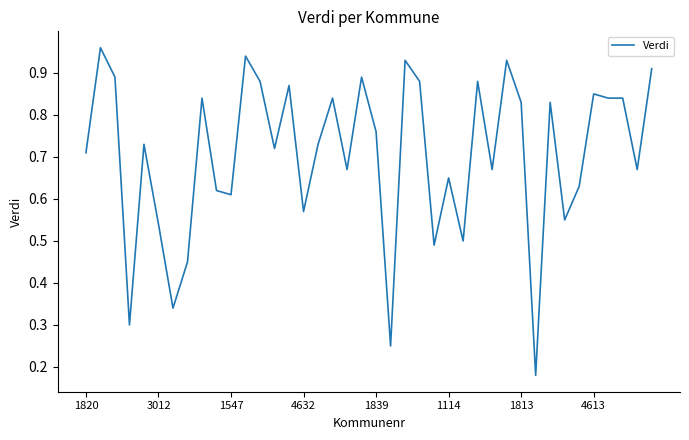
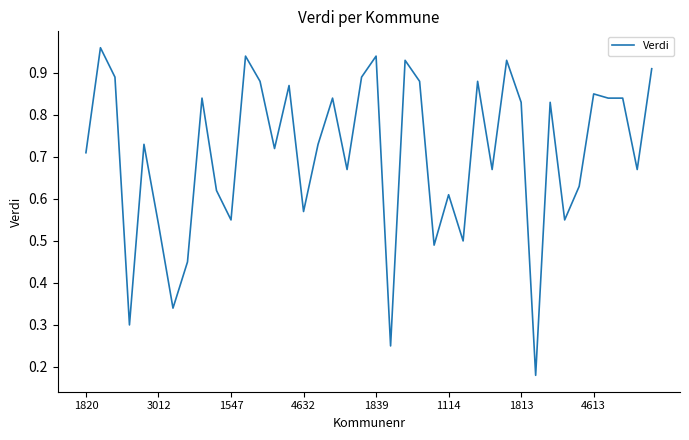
  {
    "1820": 0.71,
    "3012": 0.54,
-   "1547": 0.61,
+   "1547": 0.55,
    "4632": 0.57,
-   "1839": 0.76,
-   "1114": 0.65,
+   "1839": 0.94,
+   "1114": 0.61,
    "1813": 0.83,
    "4613": 0.85
  }
